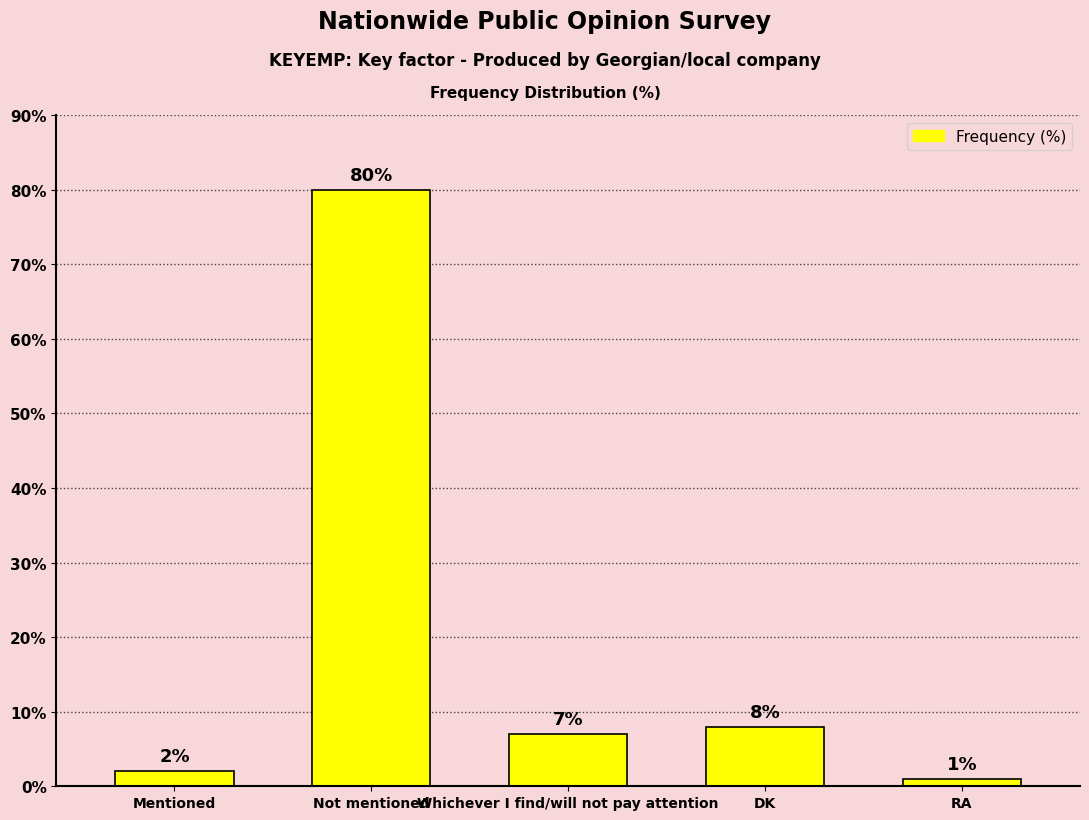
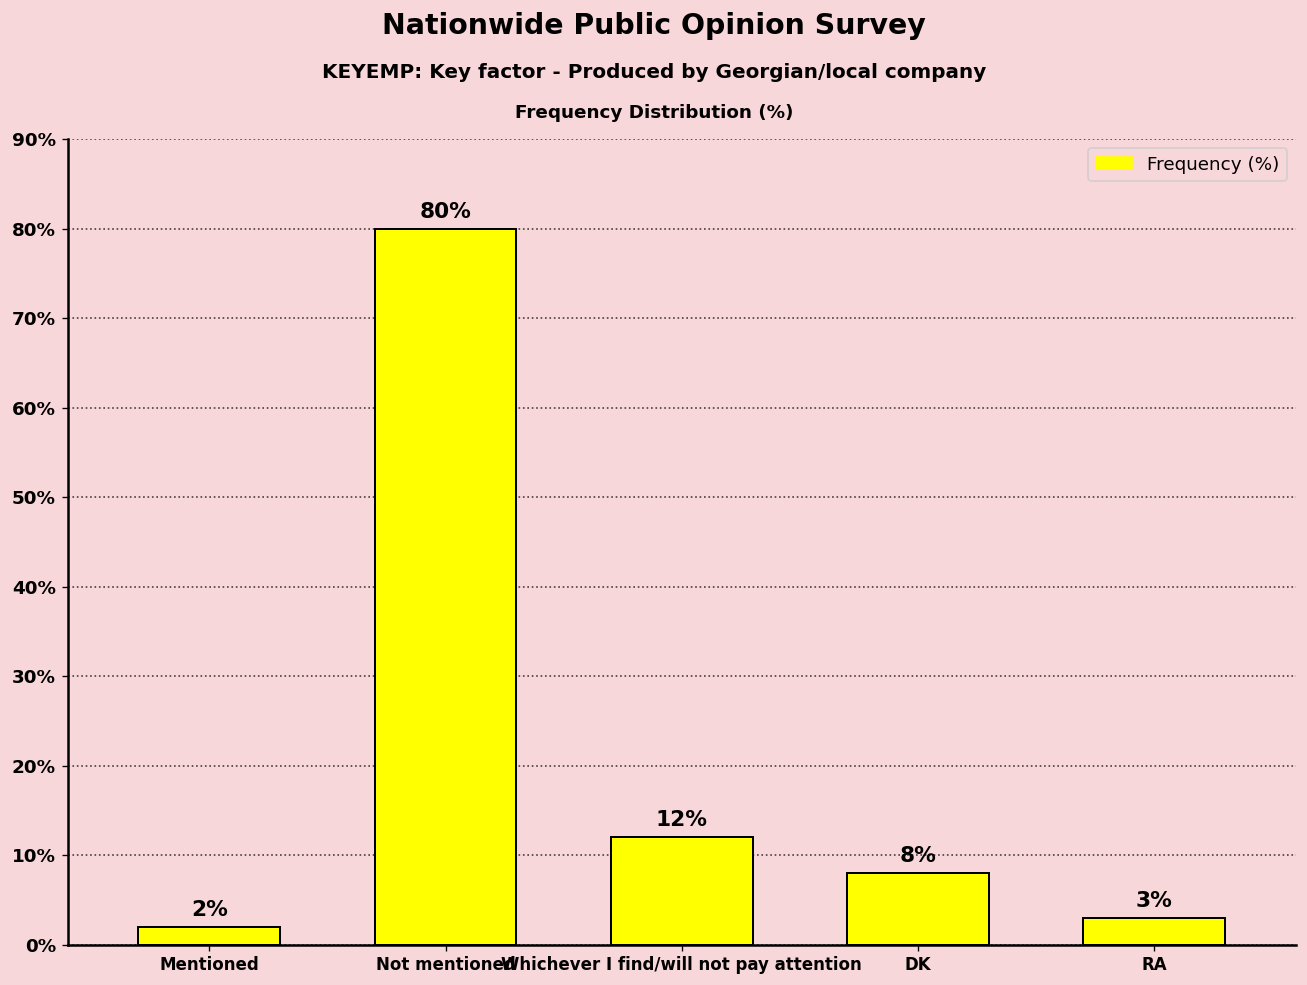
  {
    "Mentioned": "2%",
    "Not mentioned": "80%",
-   "Whichever I find/will not pay attention": "7%",
+   "Whichever I find/will not pay attention": "12%",
    "DK": "8%",
-   "RA": "1%"
+   "RA": "3%"
  }
